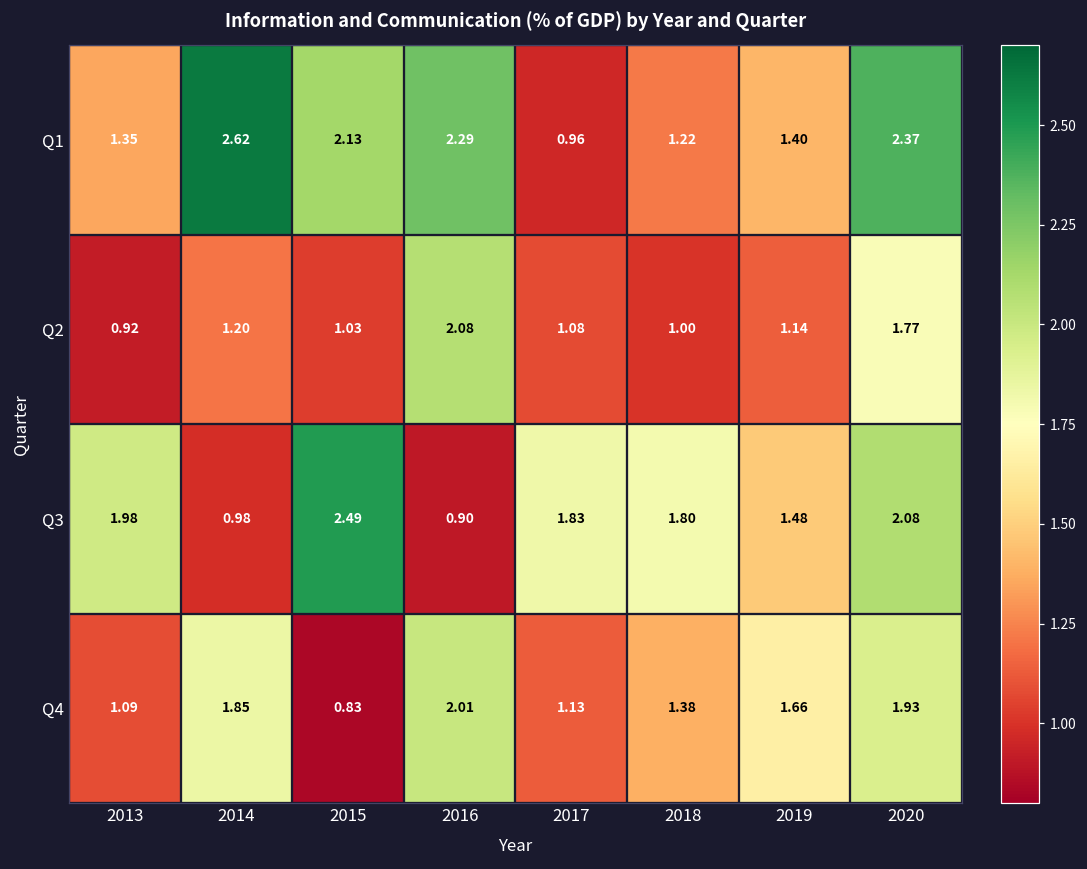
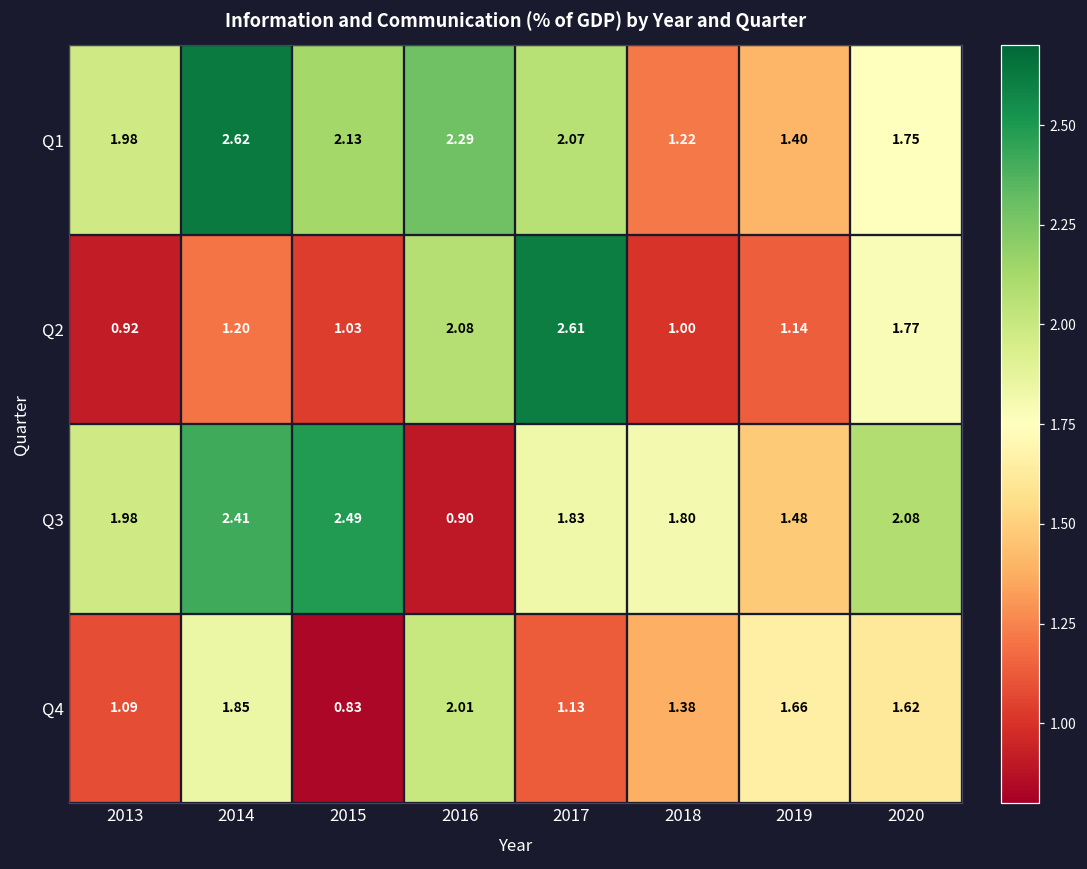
  {
    "Q1": {
-     "2013": 1.35,
+     "2013": 1.98,
      "2014": 2.62,
      "2015": 2.13,
      "2016": 2.29,
-     "2017": 0.96,
+     "2017": 2.07,
      "2018": 1.22,
      "2019": 1.40,
-     "2020": 2.37
+     "2020": 1.75
    },
    "Q2": {
      "2013": 0.92,
      "2014": 1.20,
      "2015": 1.03,
      "2016": 2.08,
-     "2017": 1.08,
+     "2017": 2.61,
      "2018": 1.00,
      "2019": 1.14,
      "2020": 1.77
    },
    "Q3": {
      "2013": 1.98,
-     "2014": 0.98,
+     "2014": 2.41,
      "2015": 2.49,
      "2016": 0.90,
      "2017": 1.83,
      "2018": 1.80,
      "2019": 1.48,
      "2020": 2.08
    },
    "Q4": {
      "2013": 1.09,
      "2014": 1.85,
      "2015": 0.83,
      "2016": 2.01,
      "2017": 1.13,
      "2018": 1.38,
      "2019": 1.66,
-     "2020": 1.93
+     "2020": 1.62
    }
  }
